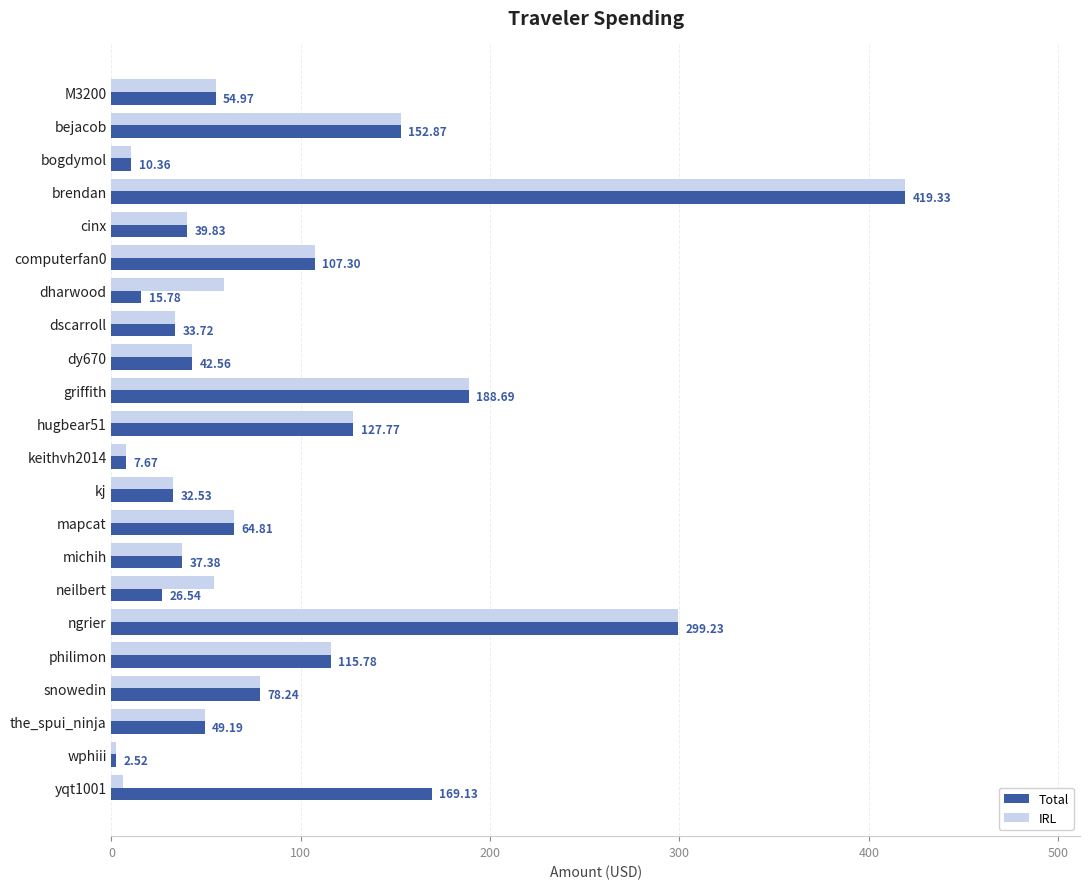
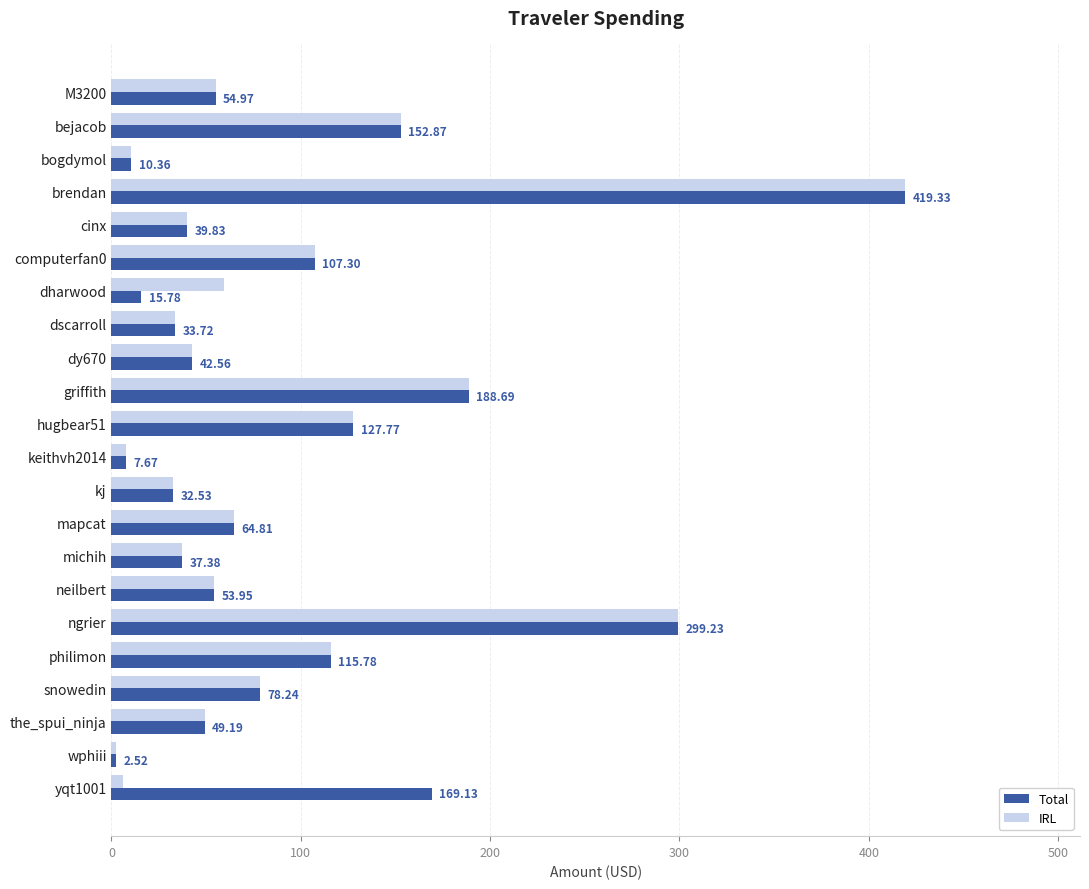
  {
    "Total": {
      "M3200": 54.97,
      "bejacob": 152.87,
      "bogdymol": 10.36,
      "brendan": 419.33,
      "cinx": 39.83,
      "computerfan0": 107.30,
      "dharwood": 15.78,
      "dscarroll": 33.72,
      "dy670": 42.56,
      "griffith": 188.69,
      "hugbear51": 127.77,
      "keithvh2014": 7.67,
      "kj": 32.53,
      "mapcat": 64.81,
      "michih": 37.38,
-     "neilbert": 26.54,
+     "neilbert": 53.95,
      "ngrier": 299.23,
      "philimon": 115.78,
      "snowedin": 78.24,
      "the_spui_ninja": 49.19,
      "wphiii": 2.52,
      "yqt1001": 169.13
    },
    "IRL": {
      "dharwood": 60,
      "neilbert": 54,
      "yqt1001": 6
    }
  }
